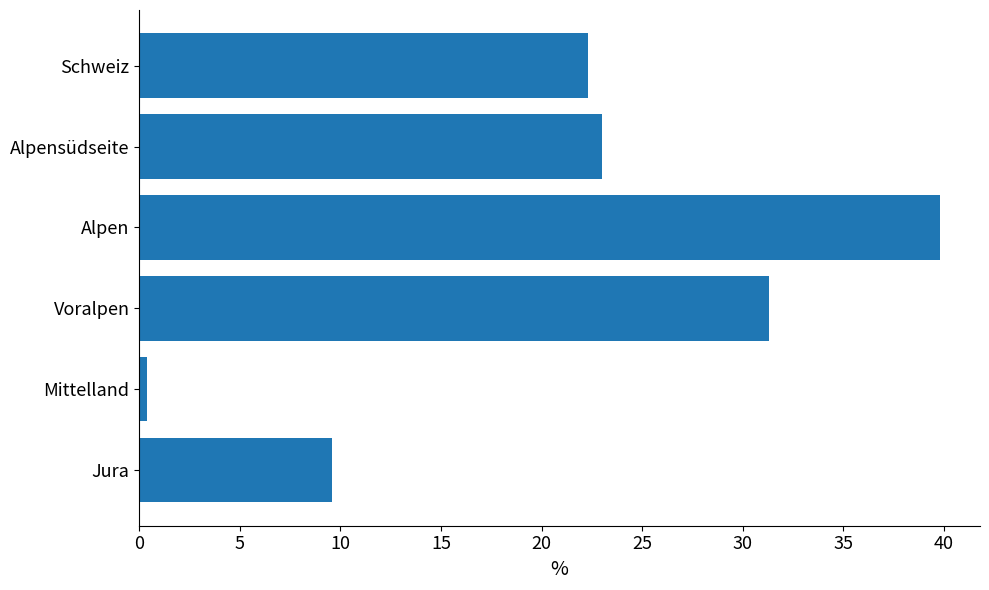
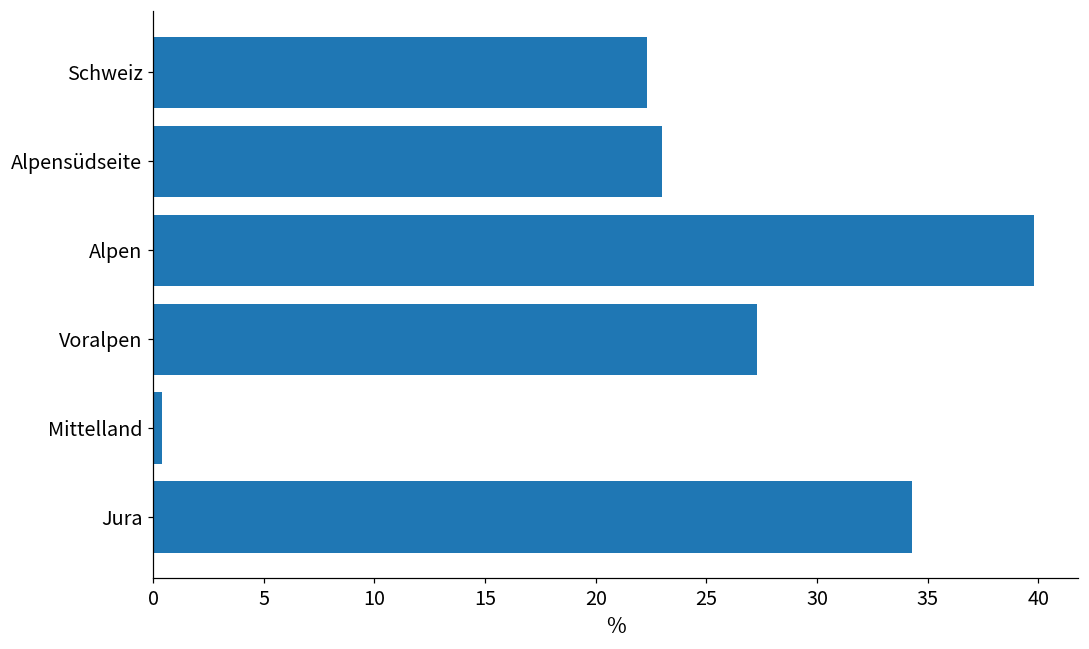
  {
    "Schweiz": 22.3,
    "Alpensüdseite": 23.0,
    "Alpen": 39.8,
-   "Voralpen": 31.3,
+   "Voralpen": 27.3,
    "Mittelland": 0.4,
-   "Jura": 9.6
+   "Jura": 34.3
  }
